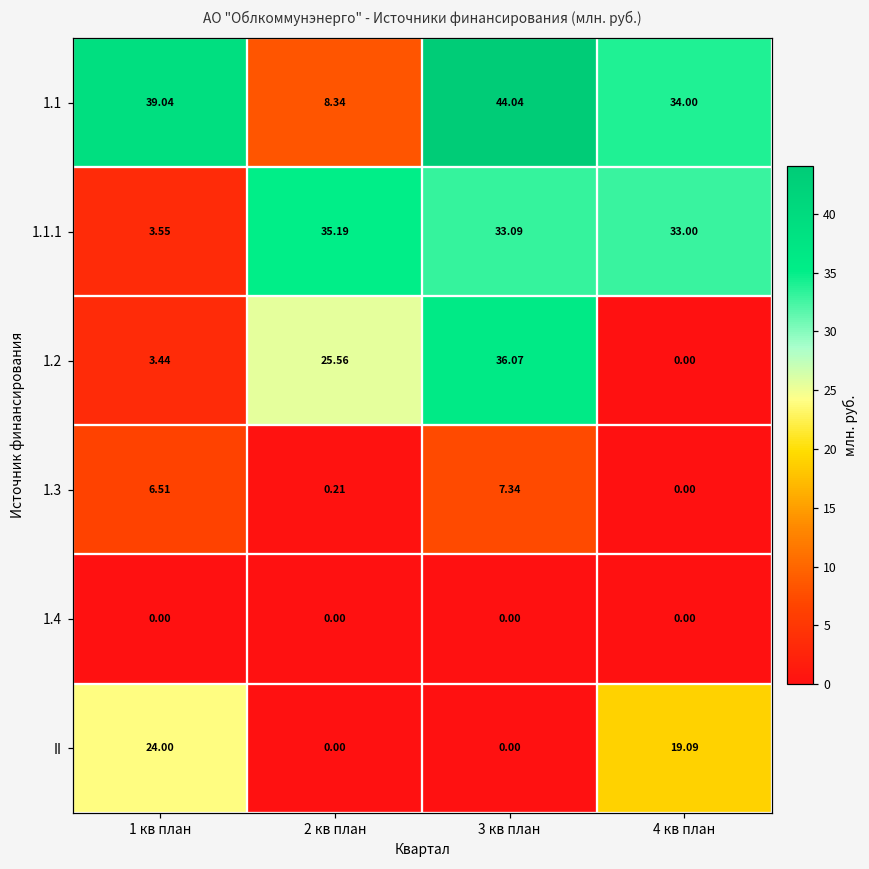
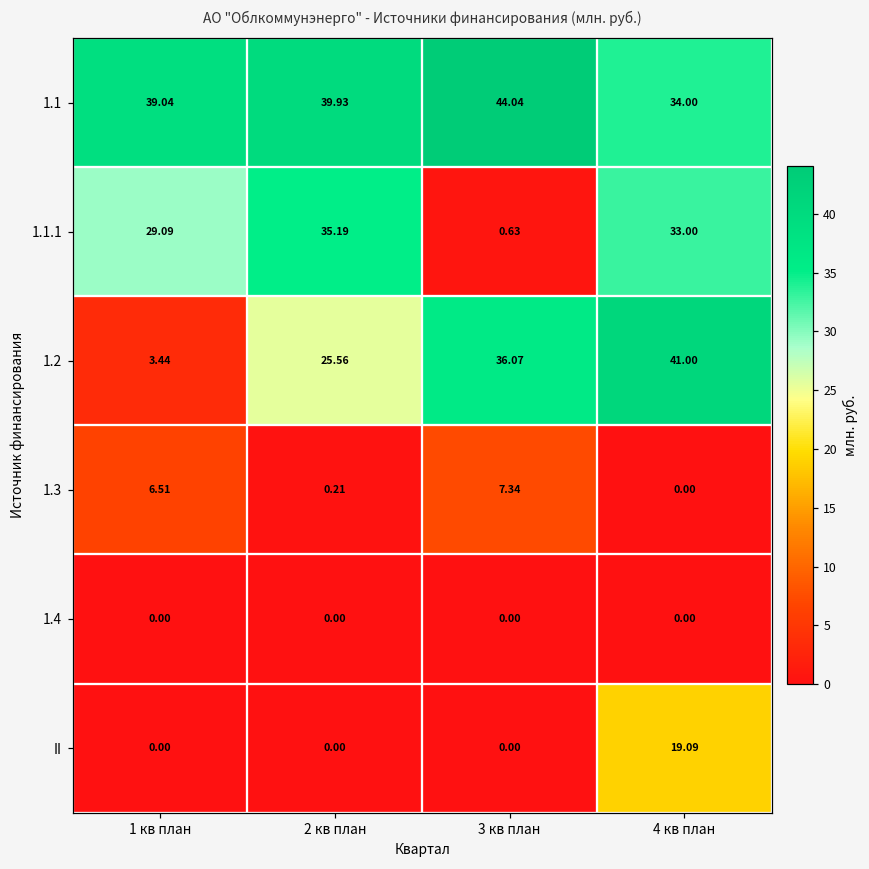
  {
    "1.1": {
      "1 кв план": 39.04,
-     "2 кв план": 8.34,
+     "2 кв план": 39.93,
      "3 кв план": 44.04,
      "4 кв план": 34.00
    },
    "1.1.1": {
-     "1 кв план": 3.55,
+     "1 кв план": 29.09,
      "2 кв план": 35.19,
-     "3 кв план": 33.09,
+     "3 кв план": 0.63,
      "4 кв план": 33.00
    },
    "1.2": {
      "1 кв план": 3.44,
      "2 кв план": 25.56,
      "3 кв план": 36.07,
-     "4 кв план": 0.00
+     "4 кв план": 41.00
    },
    "1.3": {
      "1 кв план": 6.51,
      "2 кв план": 0.21,
      "3 кв план": 7.34,
      "4 кв план": 0.00
    },
    "1.4": {
      "1 кв план": 0.00,
      "2 кв план": 0.00,
      "3 кв план": 0.00,
      "4 кв план": 0.00
    },
    "II": {
-     "1 кв план": 24.00,
+     "1 кв план": 0.00,
      "2 кв план": 0.00,
      "3 кв план": 0.00,
      "4 кв план": 19.09
    }
  }
